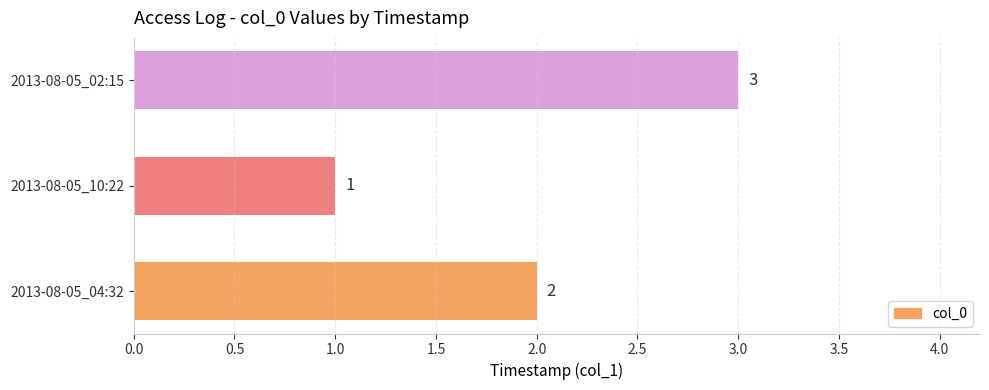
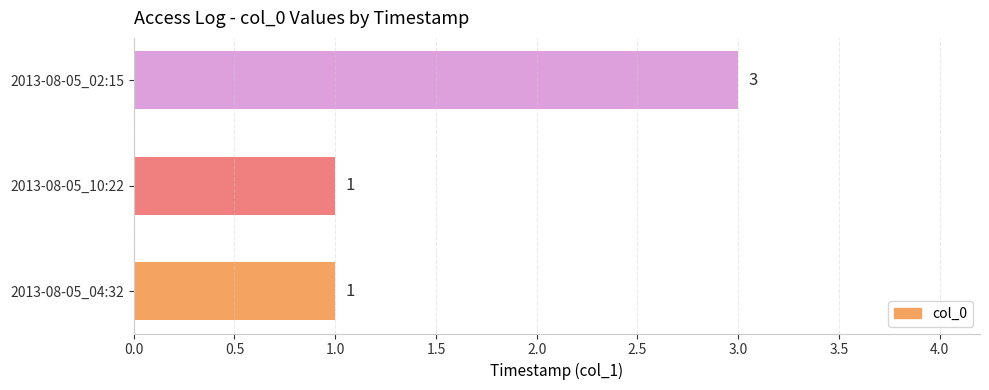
  {
    "2013-08-05_02:15": 3,
    "2013-08-05_10:22": 1,
-   "2013-08-05_04:32": 2
+   "2013-08-05_04:32": 1
  }
